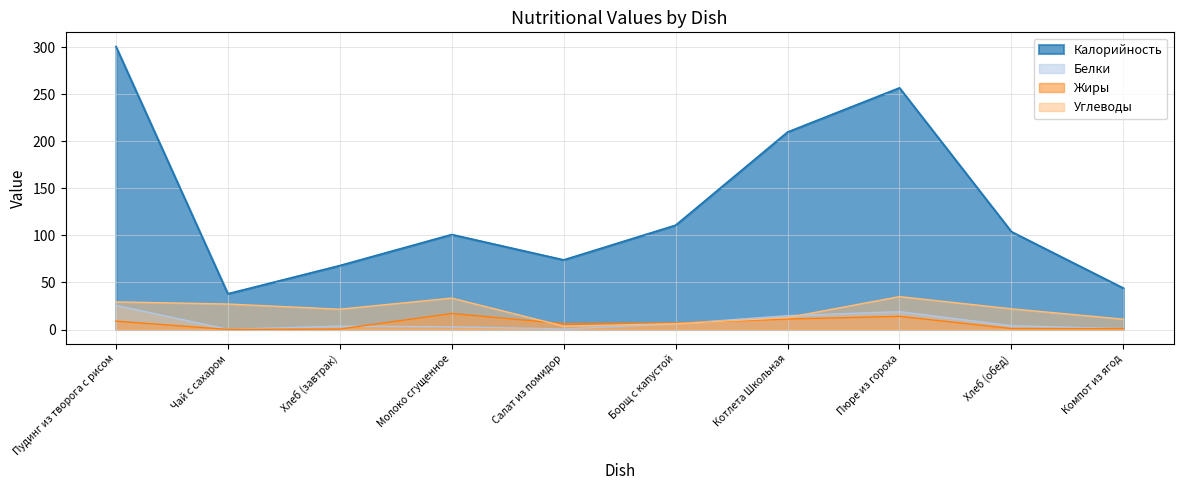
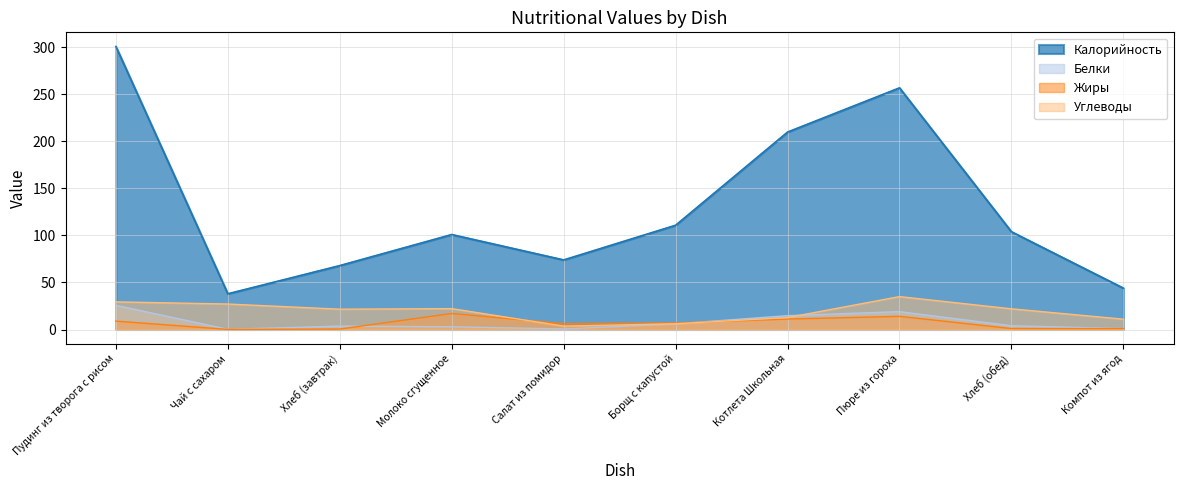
  {
    "Калорийность": {
      "Пудинг из творога с рисом": 300,
      "Чай с сахаром": 40,
      "Хлеб (завтрак)": 70,
      "Молоко сгущенное": 100,
      "Салат из помидор": 70,
      "Борщ с капустой": 110,
      "Котлета Школьная": 210,
      "Пюре из гороха": 260,
      "Хлеб (обед)": 100,
      "Компот из ягод": 40
    },
    "Белки": {
      "Пудинг из творога с рисом": 30,
      "Хлеб (завтрак)": 0,
      "Молоко сгущенное": 0,
      "Салат из помидор": 0,
      "Пюре из гороха": 20,
      "Хлеб (обед)": 0
    },
    "Жиры": {
      "Пудинг из творога с рисом": 10,
      "Хлеб (завтрак)": 0,
      "Молоко сгущенное": 20,
      "Пюре из гороха": 10,
      "Хлеб (обед)": 0
    },
    "Углеводы": {
      "Пудинг из творога с рисом": 30,
      "Чай с сахаром": 30,
      "Хлеб (завтрак)": 20,
-     "Молоко сгущенное": 30,
+     "Молоко сгущенное": 20,
      "Пюре из гороха": 40,
      "Хлеб (обед)": 20,
      "Компот из ягод": 10
    }
  }
